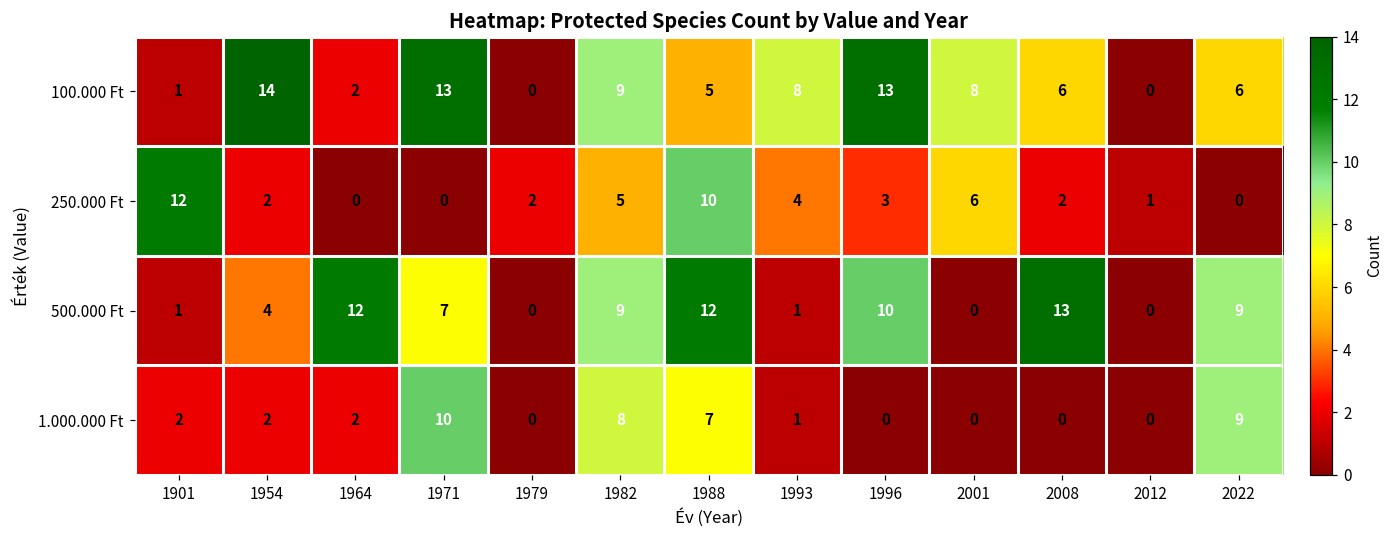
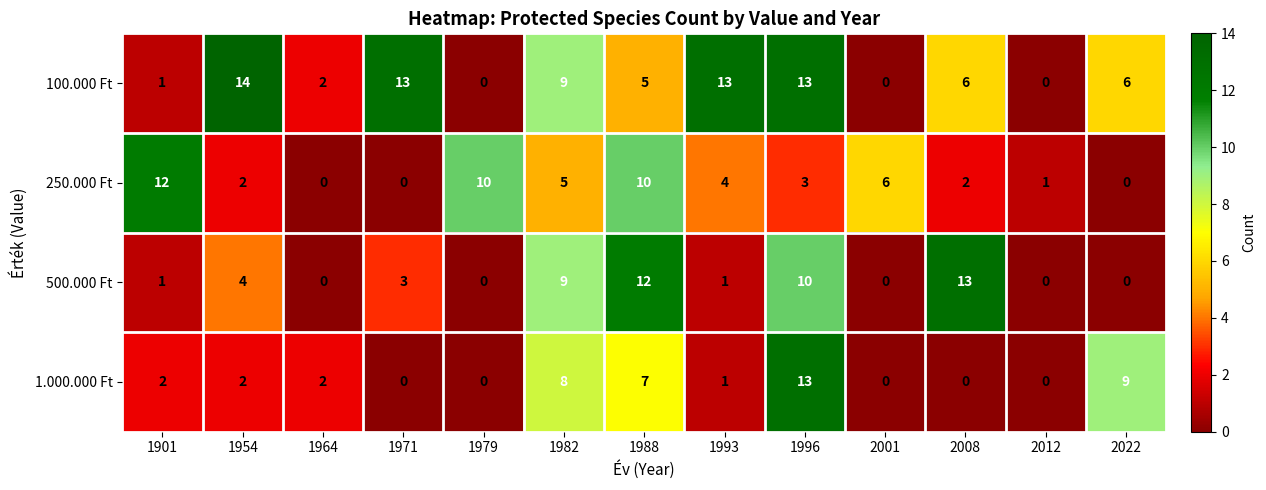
  {
    "100.000 Ft": {
      "1901": 1,
      "1954": 14,
      "1964": 2,
      "1971": 13,
      "1979": 0,
      "1982": 9,
      "1988": 5,
-     "1993": 8,
+     "1993": 13,
      "1996": 13,
-     "2001": 8,
+     "2001": 0,
      "2008": 6,
      "2012": 0,
      "2022": 6
    },
    "250.000 Ft": {
      "1901": 12,
      "1954": 2,
      "1964": 0,
      "1971": 0,
-     "1979": 2,
+     "1979": 10,
      "1982": 5,
      "1988": 10,
      "1993": 4,
      "1996": 3,
      "2001": 6,
      "2008": 2,
      "2012": 1,
      "2022": 0
    },
    "500.000 Ft": {
      "1901": 1,
      "1954": 4,
-     "1964": 12,
-     "1971": 7,
+     "1964": 0,
+     "1971": 3,
      "1979": 0,
      "1982": 9,
      "1988": 12,
      "1993": 1,
      "1996": 10,
      "2001": 0,
      "2008": 13,
      "2012": 0,
-     "2022": 9
+     "2022": 0
    },
    "1.000.000 Ft": {
      "1901": 2,
      "1954": 2,
      "1964": 2,
-     "1971": 10,
+     "1971": 0,
      "1979": 0,
      "1982": 8,
      "1988": 7,
      "1993": 1,
-     "1996": 0,
+     "1996": 13,
      "2001": 0,
      "2008": 0,
      "2012": 0,
      "2022": 9
    }
  }
